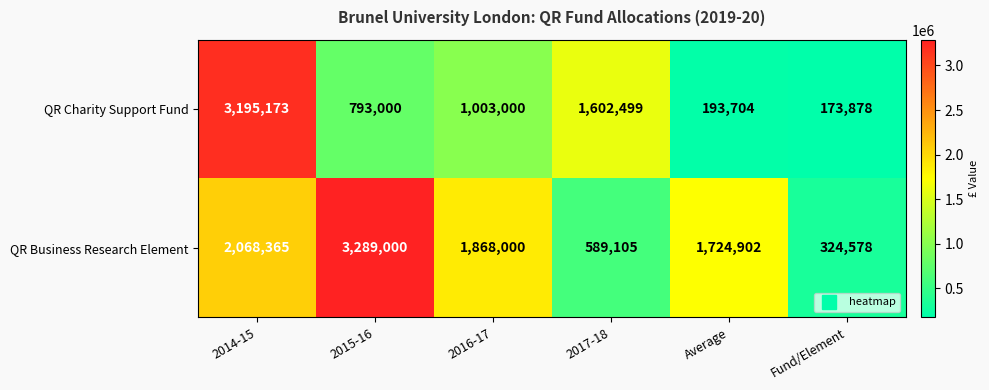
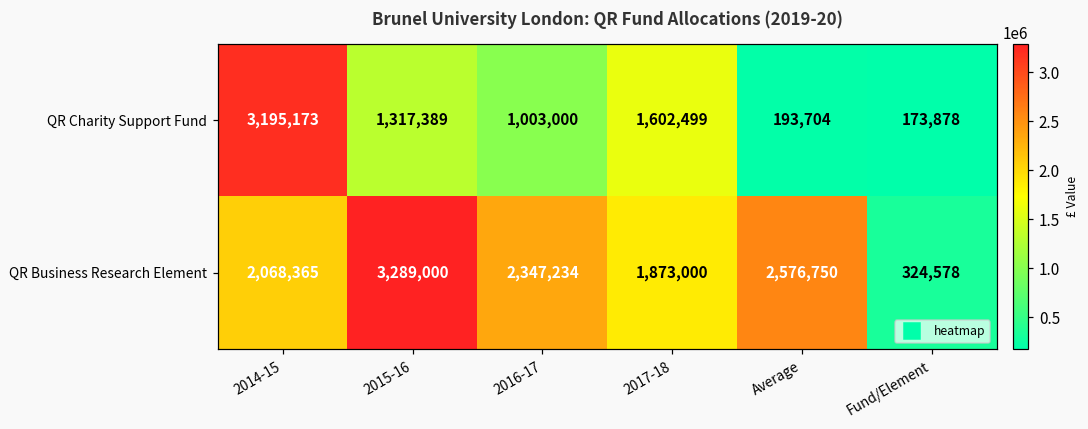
  {
    "QR Charity Support Fund": {
      "2014-15": "3,195,173",
-     "2015-16": "793,000",
+     "2015-16": "1,317,389",
      "2016-17": "1,003,000",
      "2017-18": "1,602,499",
      "Average": "193,704",
      "Fund/Element": "173,878"
    },
    "QR Business Research Element": {
      "2014-15": "2,068,365",
      "2015-16": "3,289,000",
-     "2016-17": "1,868,000",
-     "2017-18": "589,105",
-     "Average": "1,724,902",
+     "2016-17": "2,347,234",
+     "2017-18": "1,873,000",
+     "Average": "2,576,750",
      "Fund/Element": "324,578"
    }
  }
